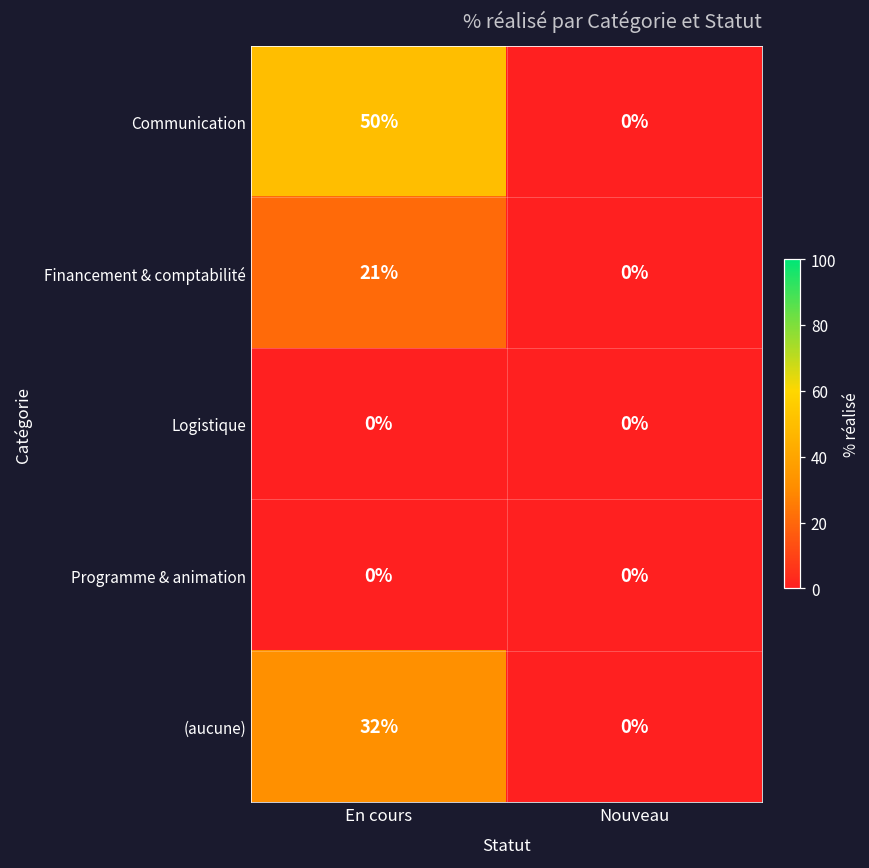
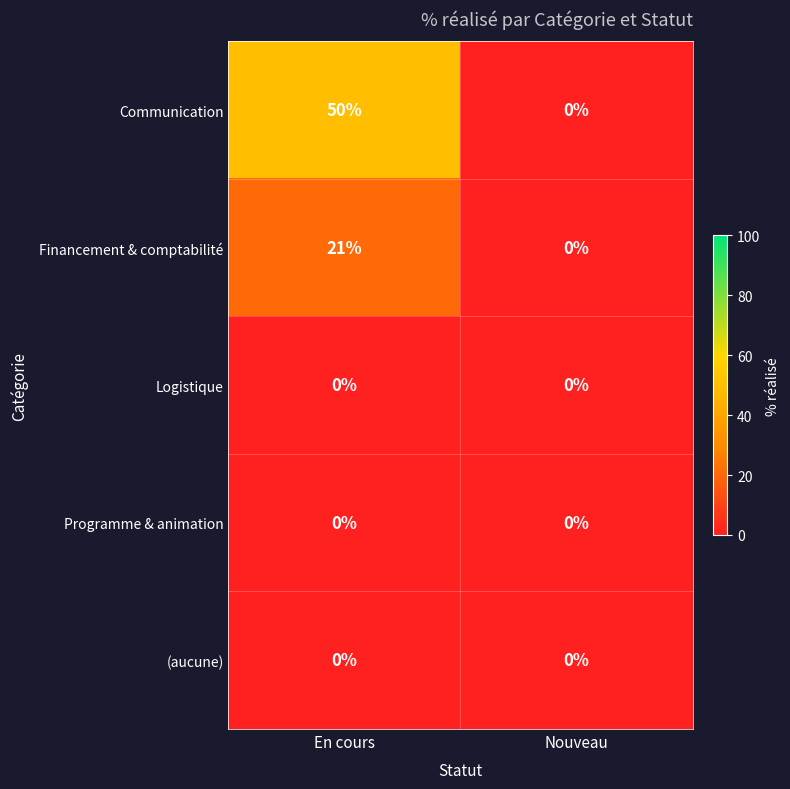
  {
    "Communication": {
      "En cours": "50%",
      "Nouveau": "0%"
    },
    "Financement & comptabilité": {
      "En cours": "21%",
      "Nouveau": "0%"
    },
    "Logistique": {
      "En cours": "0%",
      "Nouveau": "0%"
    },
    "Programme & animation": {
      "En cours": "0%",
      "Nouveau": "0%"
    },
    "(aucune)": {
-     "En cours": "32%",
+     "En cours": "0%",
      "Nouveau": "0%"
    }
  }
